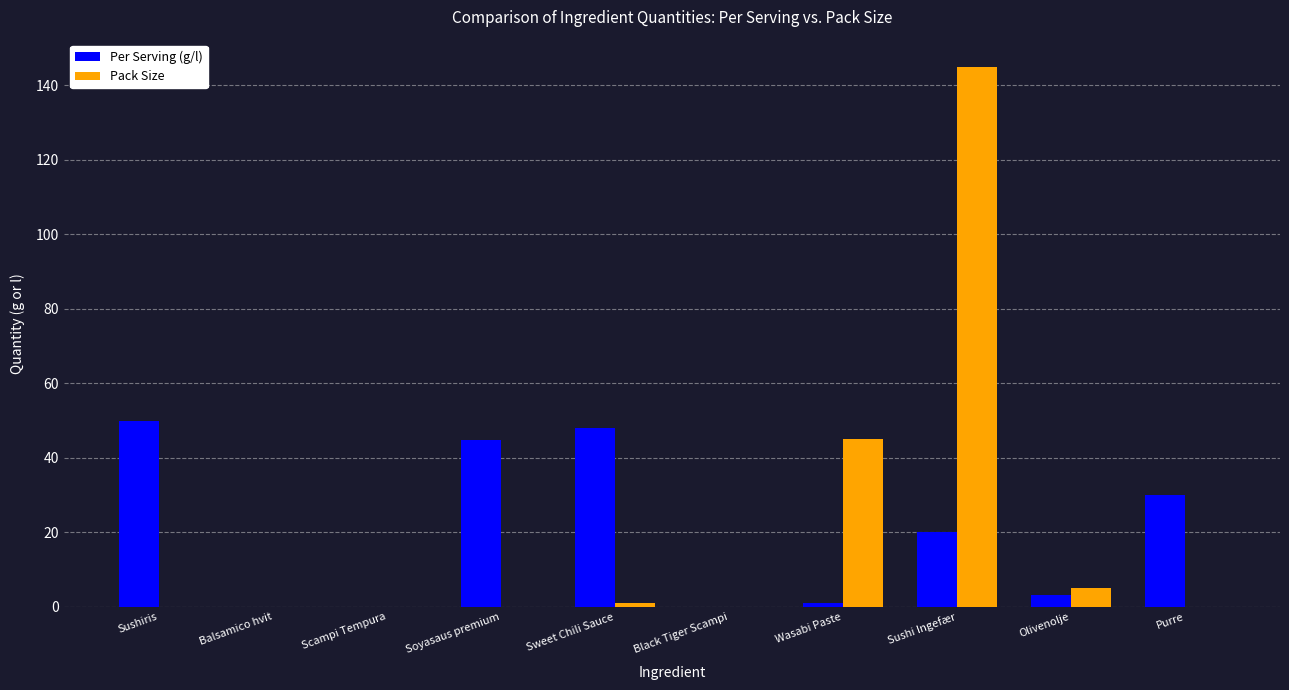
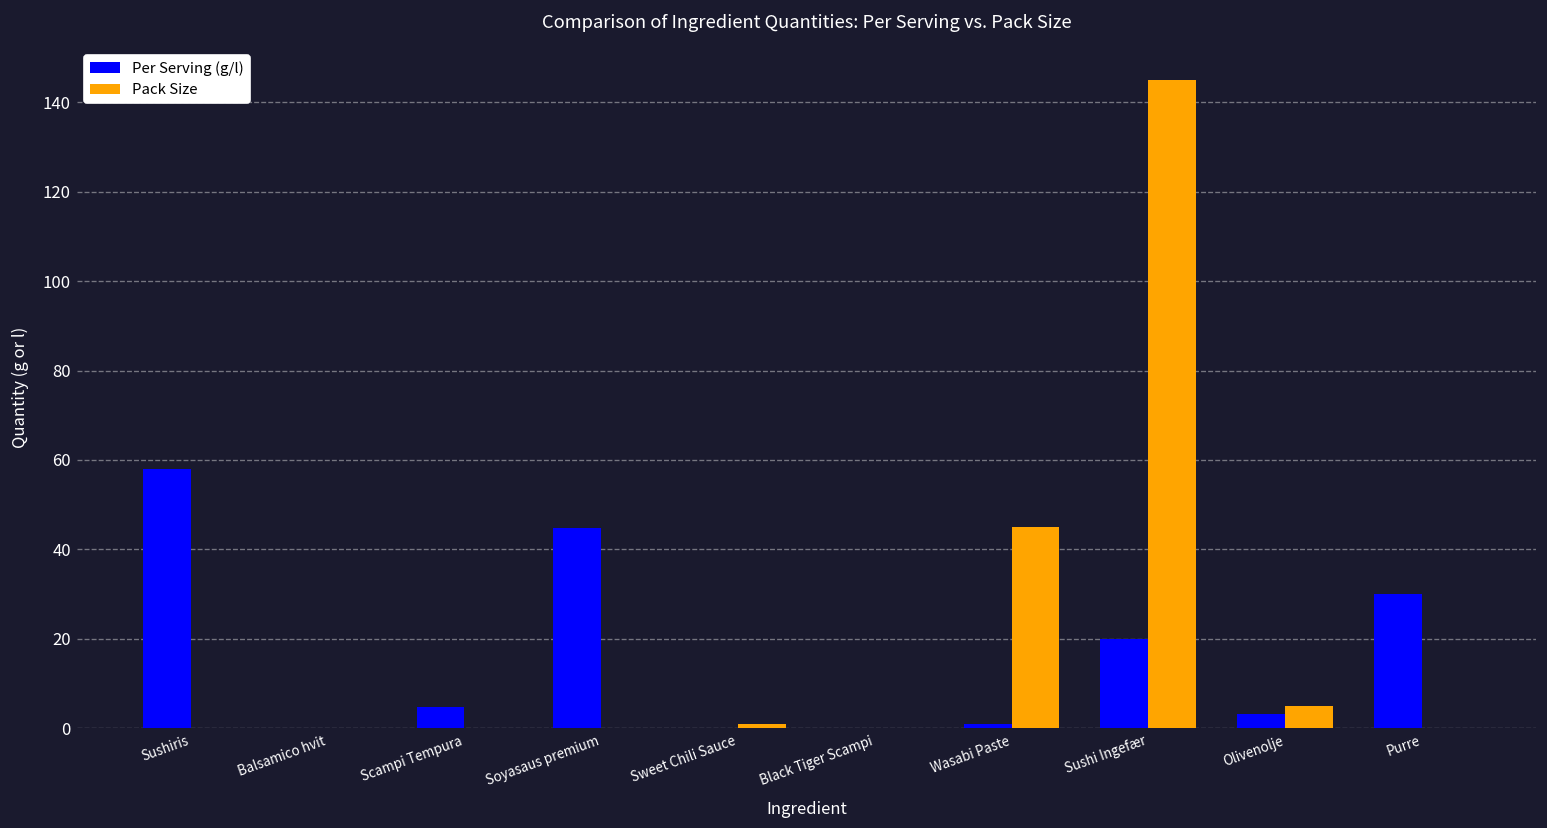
  {
    "Per Serving (g/l)": {
-     "Sushiris": 50,
-     "Scampi Tempura": 0,
+     "Sushiris": 58,
+     "Scampi Tempura": 5,
      "Soyasaus premium": 45,
-     "Sweet Chili Sauce": 48,
+     "Sweet Chili Sauce": 0,
      "Wasabi Paste": 1,
      "Sushi Ingefær": 20,
      "Olivenolje": 3,
      "Purre": 30
    },
    "Pack Size": {
      "Sushiris": 0,
      "Balsamico hvit": 0,
      "Scampi Tempura": 0,
      "Soyasaus premium": 0,
      "Sweet Chili Sauce": 1,
      "Black Tiger Scampi": 0,
      "Wasabi Paste": 45,
      "Sushi Ingefær": 145,
      "Olivenolje": 5,
      "Purre": 0
    }
  }
